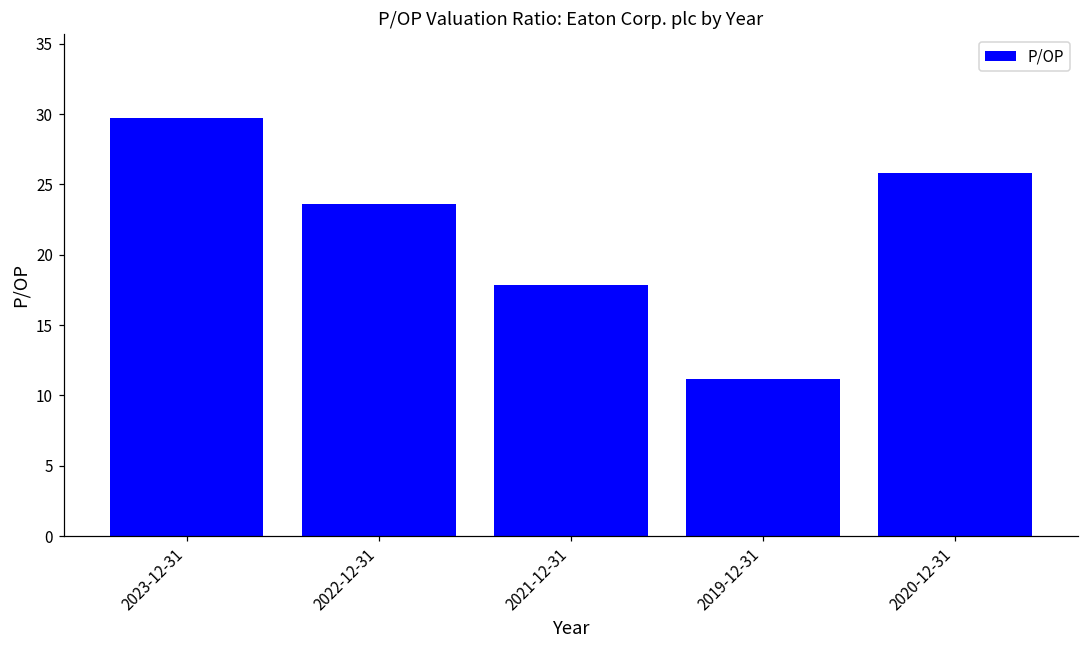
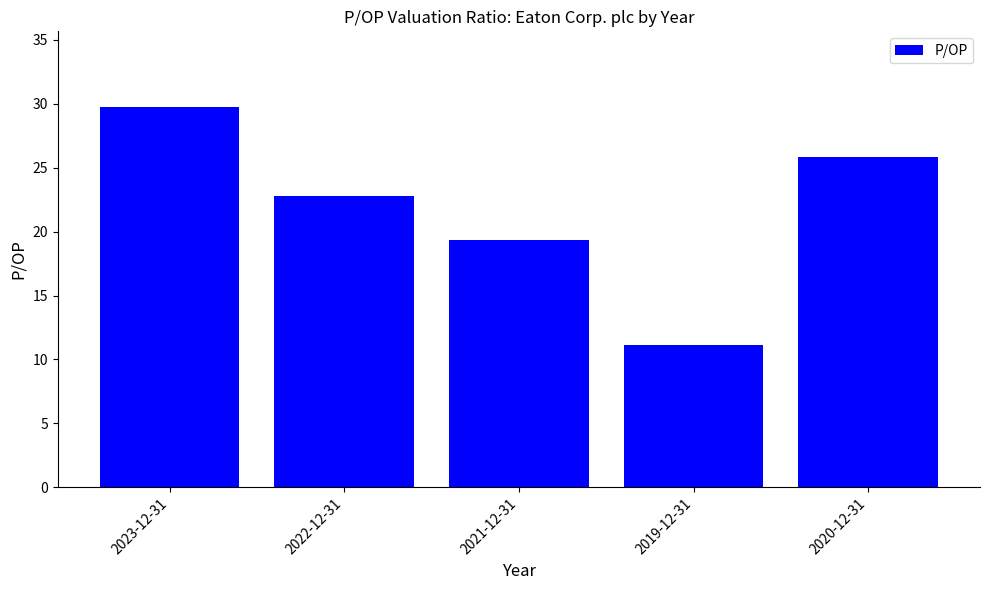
  {
    "2023-12-31": 29.7,
-   "2022-12-31": 23.6,
-   "2021-12-31": 17.8,
+   "2022-12-31": 22.8,
+   "2021-12-31": 19.3,
    "2019-12-31": 11.2,
    "2020-12-31": 25.8
  }
